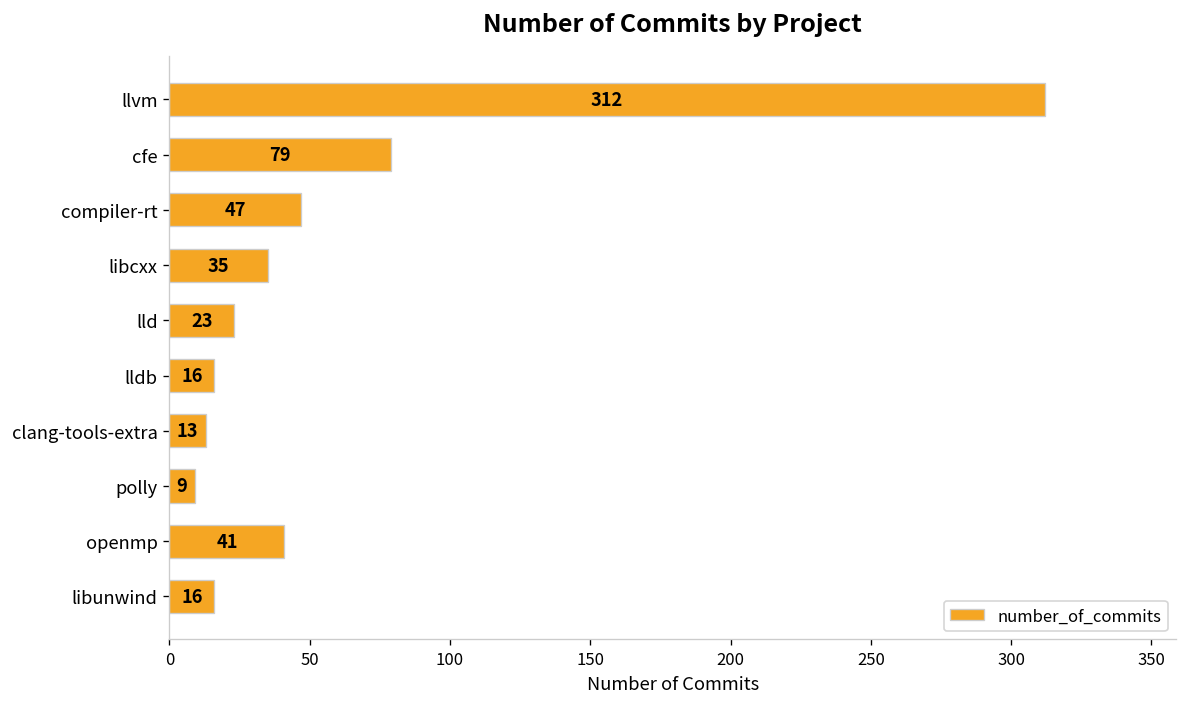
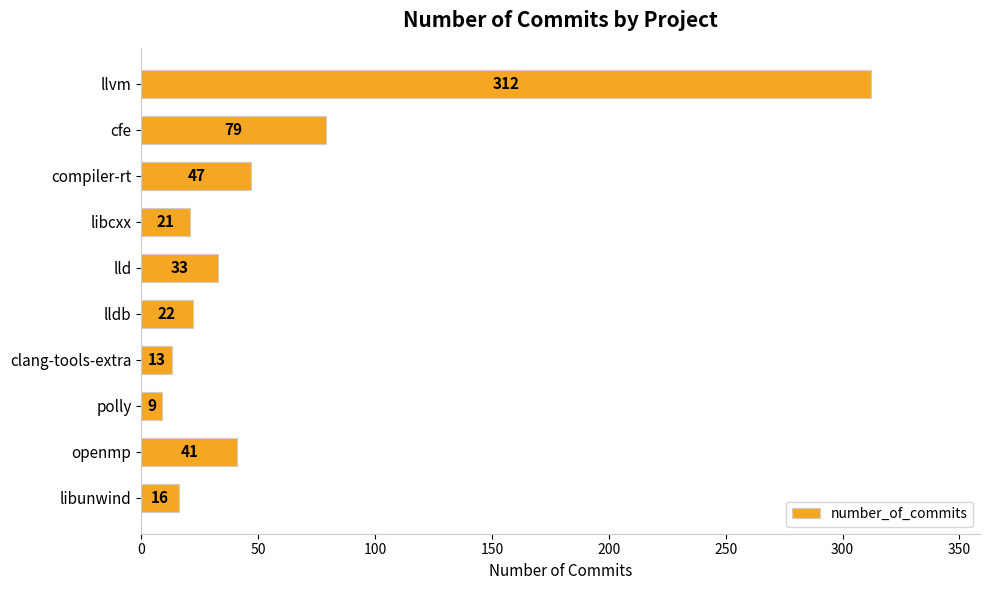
  {
    "llvm": 312,
    "cfe": 79,
    "compiler-rt": 47,
-   "libcxx": 35,
-   "lld": 23,
-   "lldb": 16,
+   "libcxx": 21,
+   "lld": 33,
+   "lldb": 22,
    "clang-tools-extra": 13,
    "polly": 9,
    "openmp": 41,
    "libunwind": 16
  }
